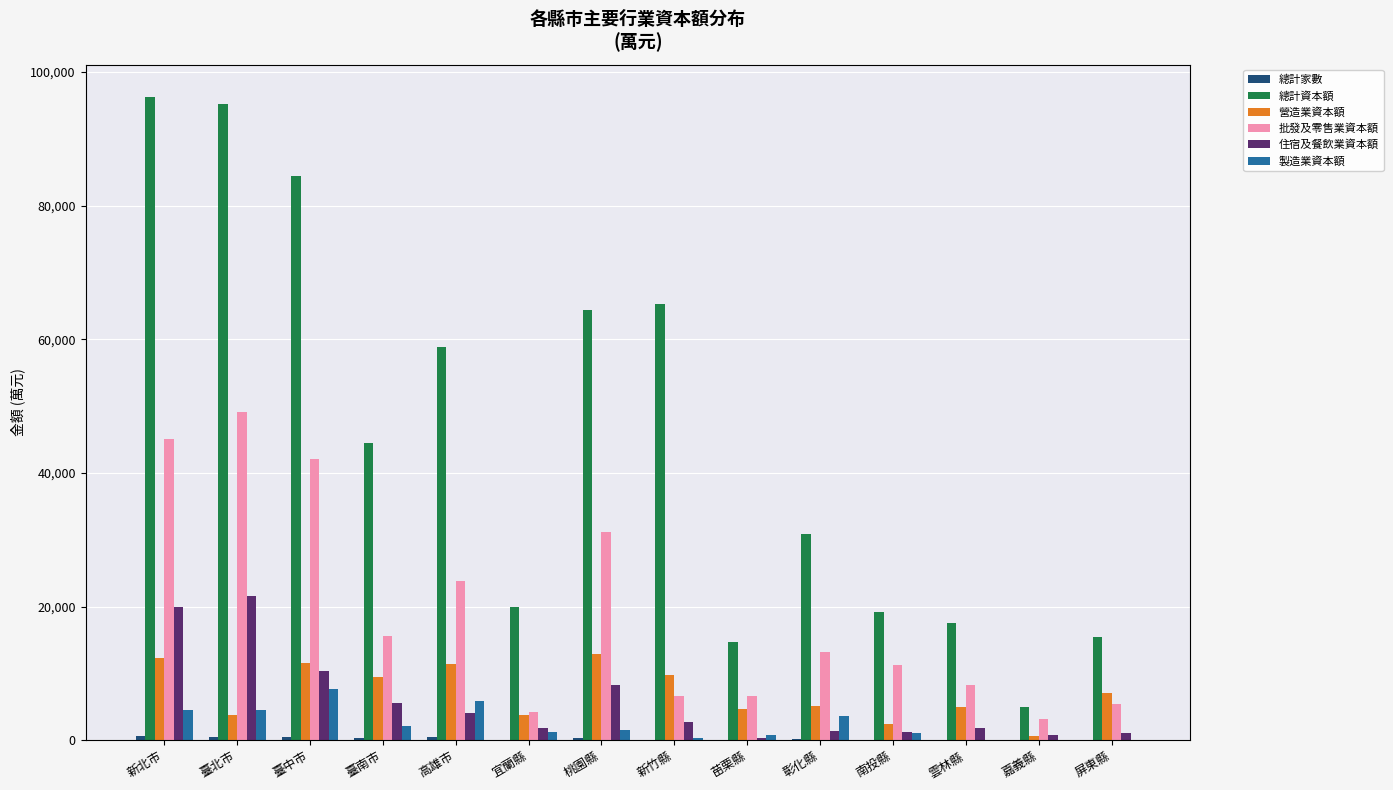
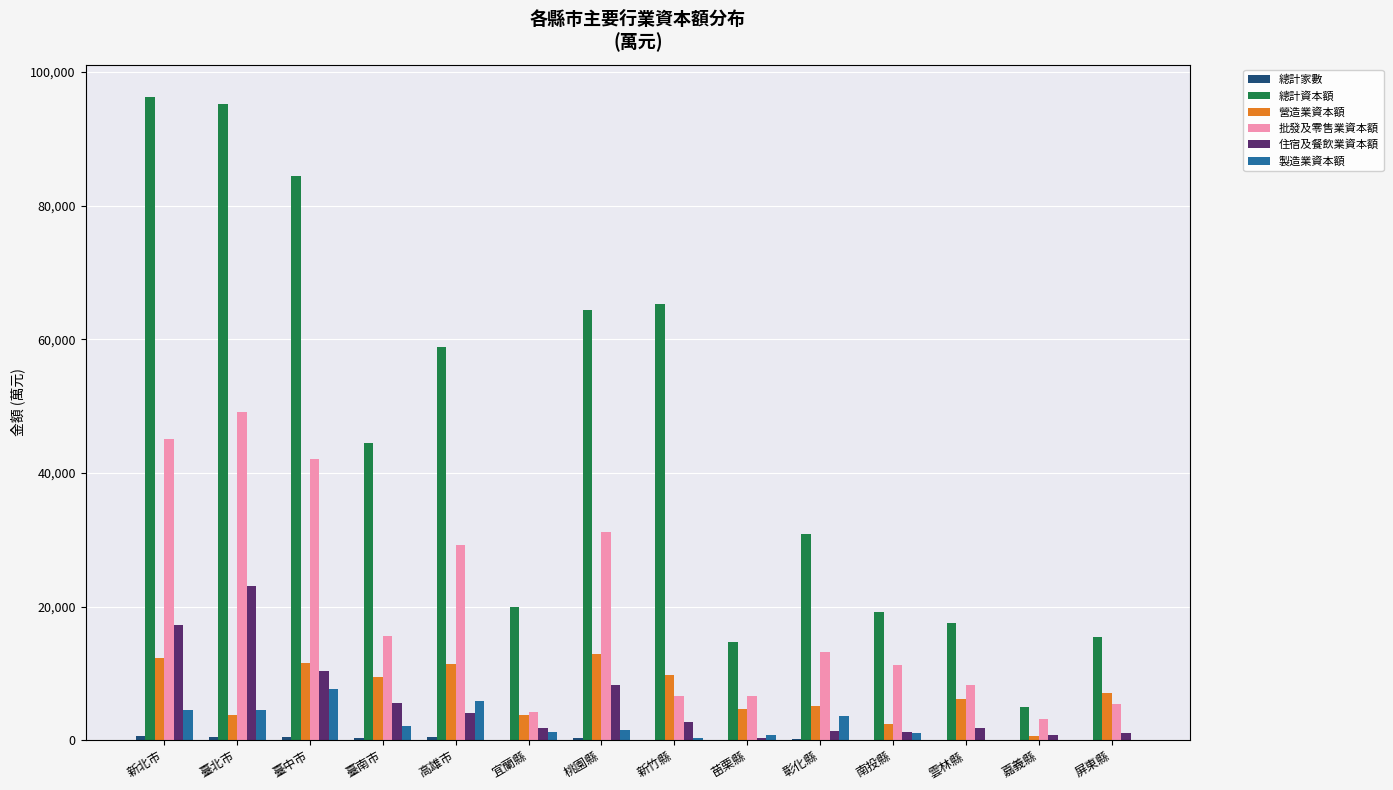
  {
    "總計資本額": {
      "新北市": "96,000",
      "臺北市": "95,000",
      "臺中市": "84,000",
      "臺南市": "44,000",
      "高雄市": "59,000",
      "宜蘭縣": "20,000",
      "桃園縣": "64,000",
      "新竹縣": "65,000",
      "苗栗縣": "15,000",
      "彰化縣": "31,000",
      "南投縣": "19,000",
      "雲林縣": "18,000",
      "嘉義縣": "5,000",
      "屏東縣": "15,000"
    },
    "營造業資本額": {
      "新北市": "12,000",
      "臺北市": "4,000",
      "臺中市": "12,000",
      "臺南市": "9,000",
      "高雄市": "11,000",
      "宜蘭縣": "4,000",
      "桃園縣": "13,000",
      "新竹縣": "10,000",
      "苗栗縣": "5,000",
      "彰化縣": "5,000",
      "南投縣": "2,000",
-     "雲林縣": "5,000",
+     "雲林縣": "6,000",
      "嘉義縣": "1,000",
      "屏東縣": "7,000"
    },
    "批發及零售業資本額": {
      "新北市": "45,000",
      "臺北市": "49,000",
      "臺中市": "42,000",
      "臺南市": "16,000",
-     "高雄市": "24,000",
+     "高雄市": "29,000",
      "宜蘭縣": "4,000",
      "桃園縣": "31,000",
      "新竹縣": "7,000",
      "苗栗縣": "7,000",
      "彰化縣": "13,000",
      "南投縣": "11,000",
      "雲林縣": "8,000",
      "嘉義縣": "3,000",
      "屏東縣": "5,000"
    },
    "住宿及餐飲業資本額": {
-     "新北市": "20,000",
-     "臺北市": "22,000",
+     "新北市": "17,000",
+     "臺北市": "23,000",
      "臺中市": "10,000",
      "臺南市": "6,000",
      "高雄市": "4,000",
      "宜蘭縣": "2,000",
      "桃園縣": "8,000",
      "新竹縣": "3,000",
      "苗栗縣": "0",
      "彰化縣": "1,000",
      "南投縣": "1,000",
      "雲林縣": "2,000",
      "嘉義縣": "1,000",
      "屏東縣": "1,000"
    }
  }
